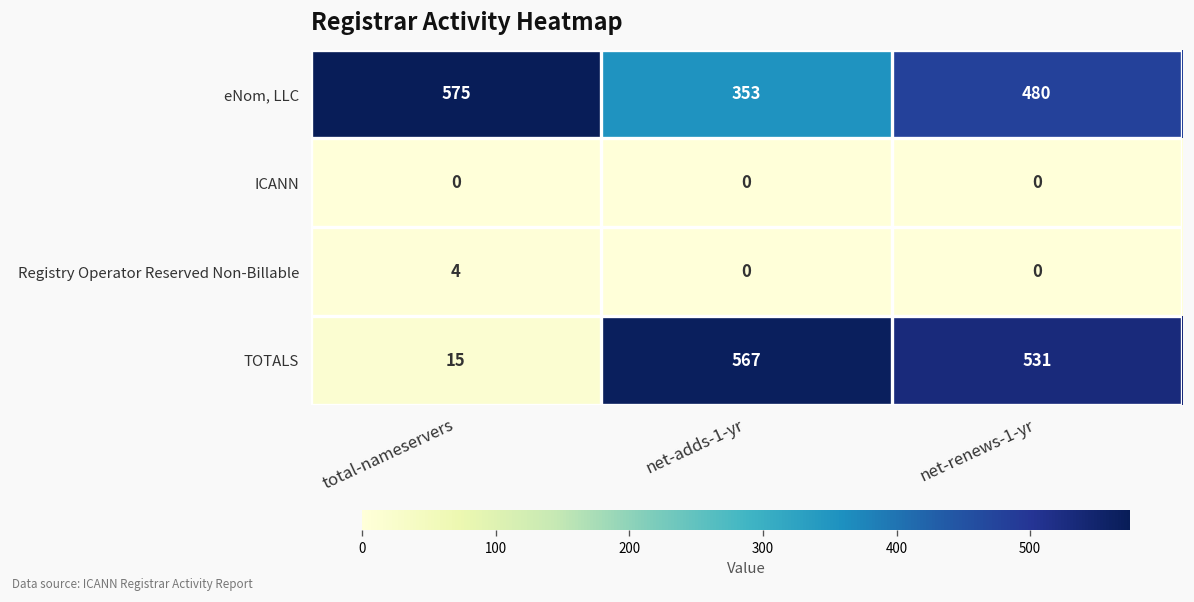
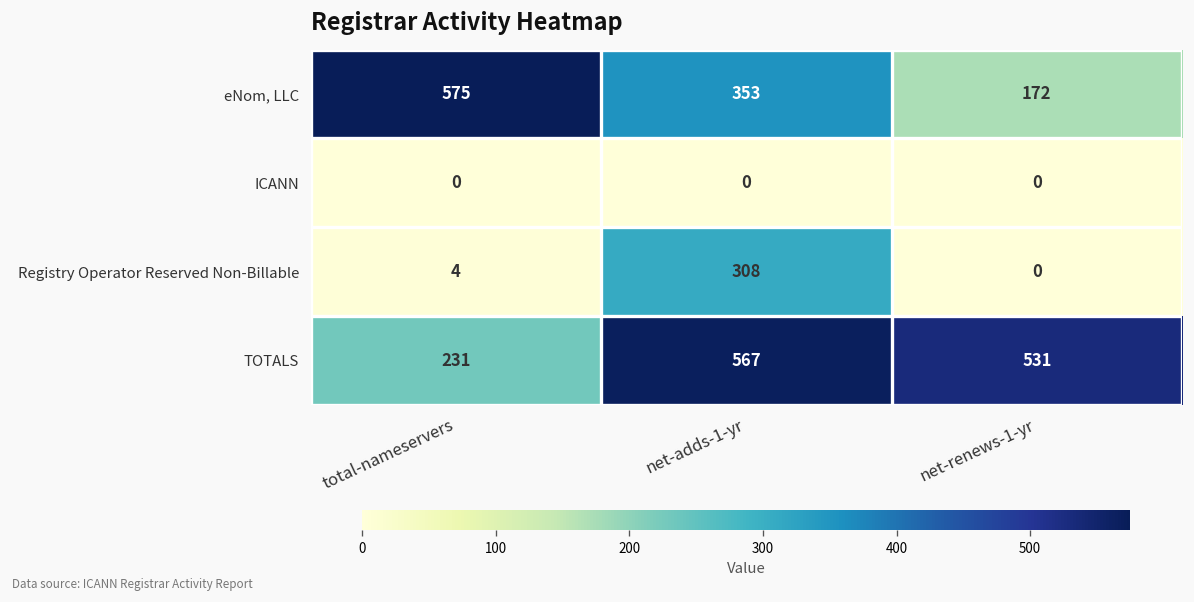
  {
    "eNom, LLC": {
      "total-nameservers": 575,
      "net-adds-1-yr": 353,
-     "net-renews-1-yr": 480
+     "net-renews-1-yr": 172
    },
    "ICANN": {
      "total-nameservers": 0,
      "net-adds-1-yr": 0,
      "net-renews-1-yr": 0
    },
    "Registry Operator Reserved Non-Billable": {
      "total-nameservers": 4,
-     "net-adds-1-yr": 0,
+     "net-adds-1-yr": 308,
      "net-renews-1-yr": 0
    },
    "TOTALS": {
-     "total-nameservers": 15,
+     "total-nameservers": 231,
      "net-adds-1-yr": 567,
      "net-renews-1-yr": 531
    }
  }
